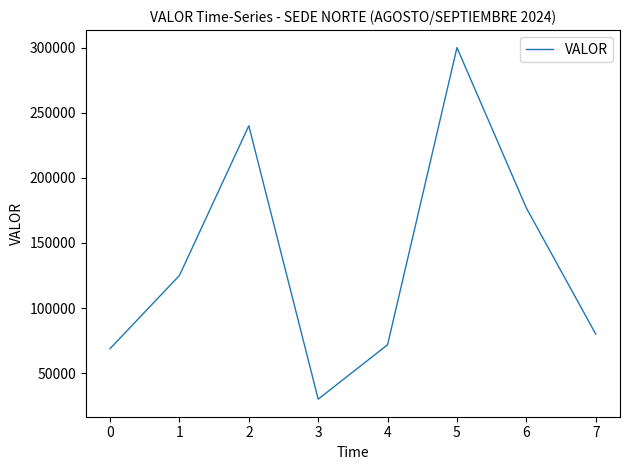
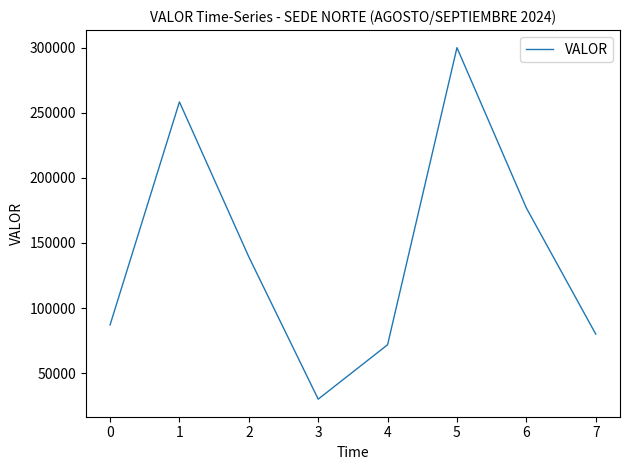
  {
-   "0": 69000,
-   "1": 125000,
-   "2": 240000,
+   "0": 87000,
+   "1": 258000,
+   "2": 139000,
    "3": 30000,
    "4": 72000,
    "5": 300000,
    "6": 177000,
    "7": 80000
  }
